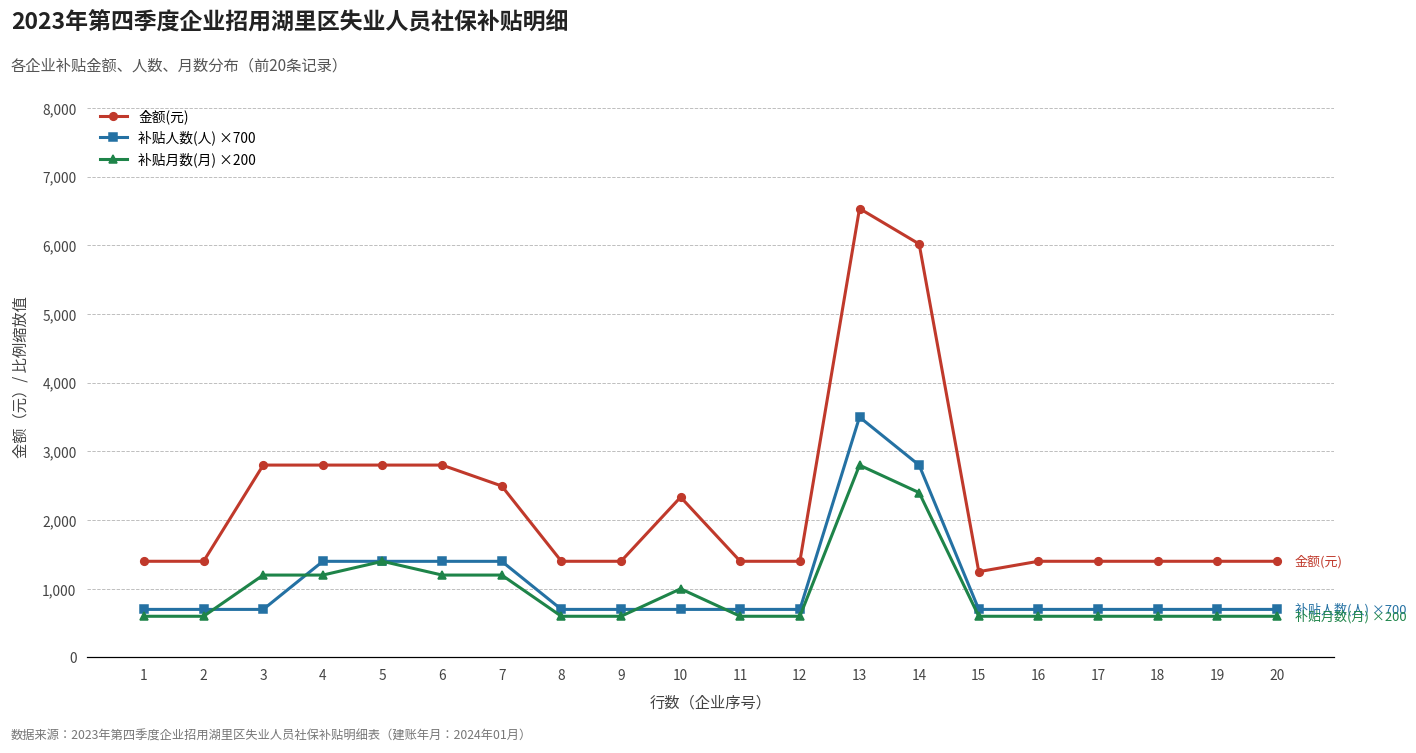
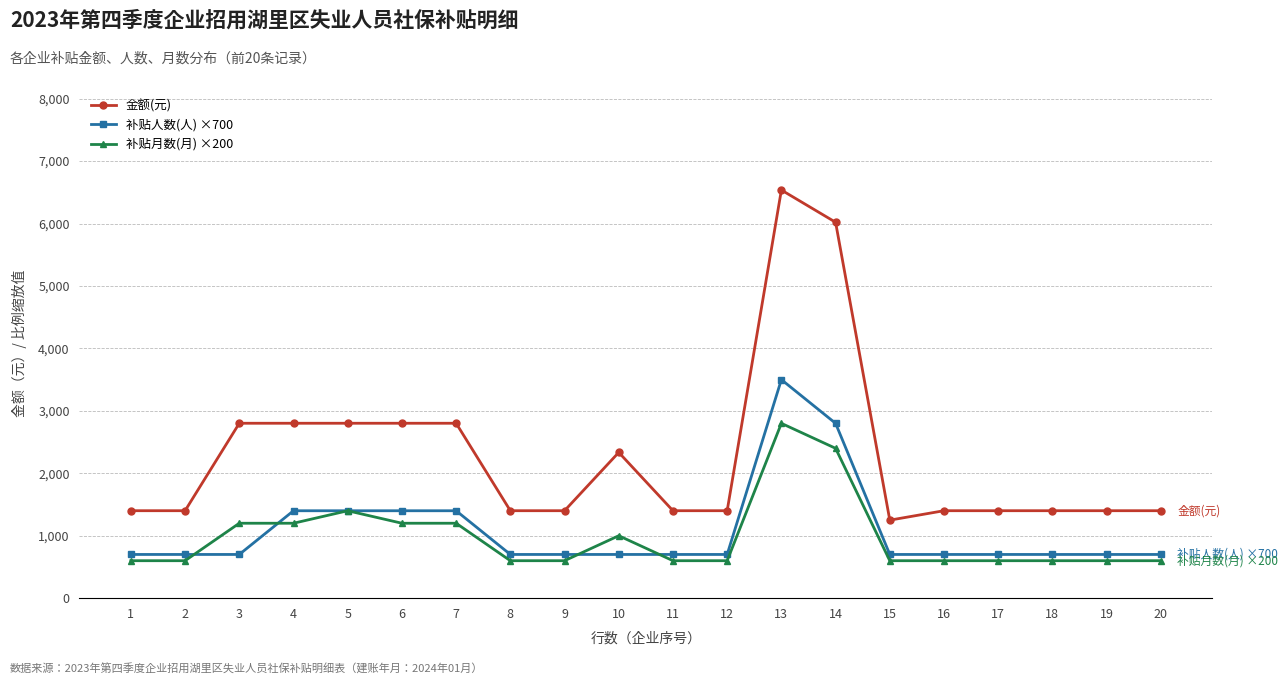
  {
    "金额(元)": {
      "1": "1,400",
      "2": "1,400",
      "3": "2,800",
      "4": "2,800",
      "5": "2,800",
      "6": "2,800",
-     "7": "2,500",
+     "7": "2,800",
      "8": "1,400",
      "9": "1,400",
      "10": "2,300",
      "11": "1,400",
      "12": "1,400",
      "13": "6,500",
      "14": "6,000",
      "15": "1,200",
      "16": "1,400",
      "17": "1,400",
      "18": "1,400",
      "19": "1,400",
      "20": "1,400"
    },
    "补贴人数(人) ×700": {
      "1": "700",
      "2": "700",
      "3": "700",
      "4": "1,400",
      "6": "1,400",
      "7": "1,400",
      "8": "700",
      "9": "700",
      "10": "700",
      "11": "700",
      "12": "700",
      "13": "3,500",
      "14": "2,800",
      "15": "700",
      "16": "700",
      "17": "700",
      "18": "700",
      "19": "700"
    },
    "补贴月数(月) ×200": {
      "1": "600",
      "2": "600",
      "3": "1,200",
      "4": "1,200",
      "6": "1,200",
      "7": "1,200",
      "8": "600",
      "9": "600",
      "10": "1,000",
      "11": "600",
      "12": "600",
      "13": "2,800",
      "14": "2,400",
      "15": "600",
      "16": "600",
      "17": "600",
      "18": "600",
      "19": "600"
    }
  }
